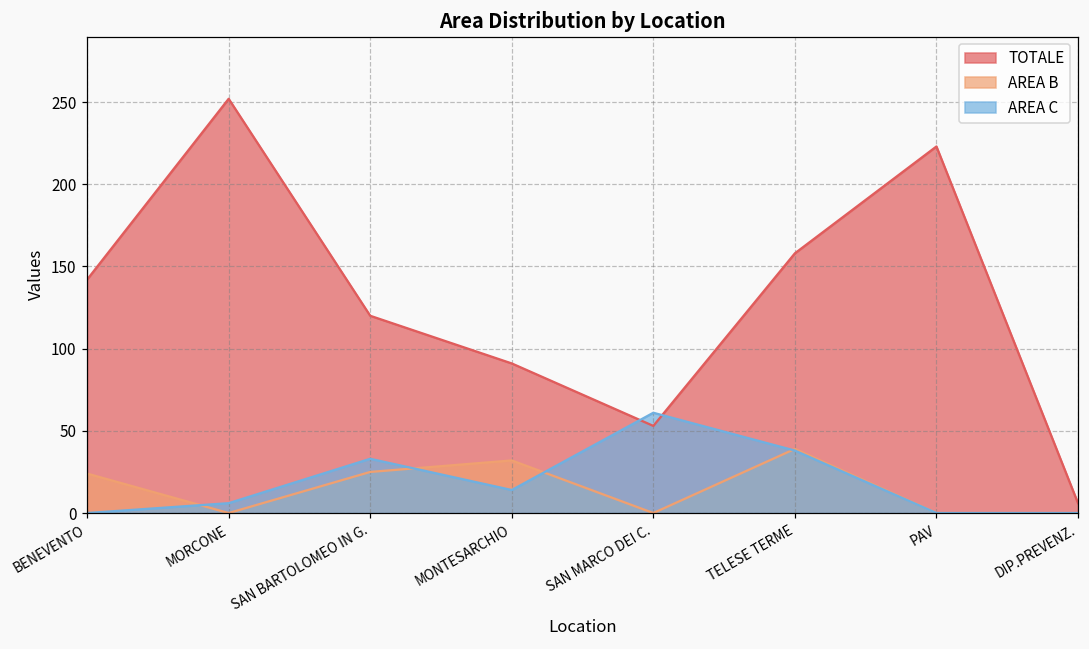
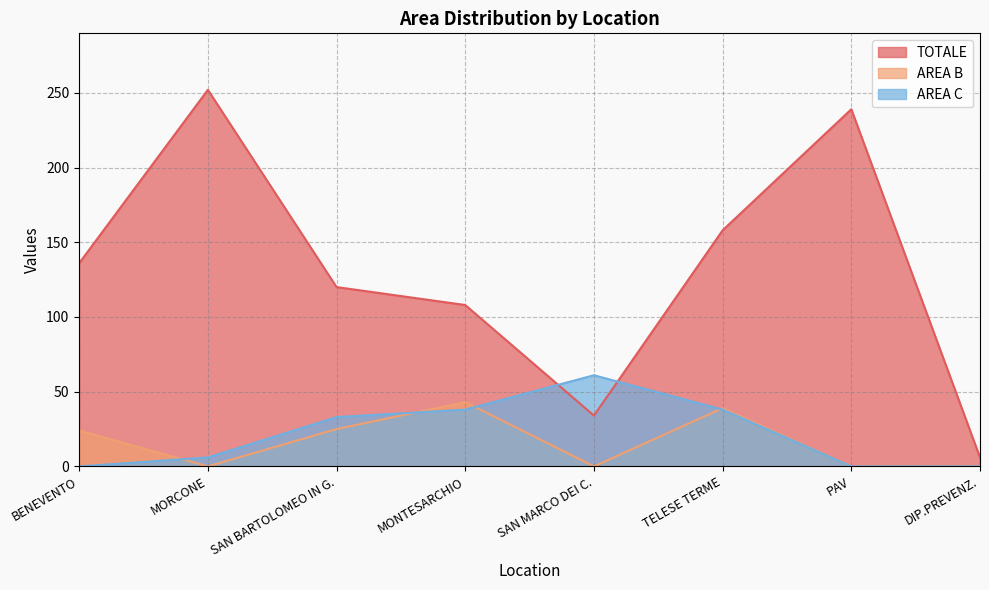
  {
    "TOTALE": {
-     "BENEVENTO": 142,
+     "BENEVENTO": 136,
      "MORCONE": 252,
      "SAN BARTOLOMEO IN G.": 120,
-     "MONTESARCHIO": 91,
-     "SAN MARCO DEI C.": 53,
+     "MONTESARCHIO": 108,
+     "SAN MARCO DEI C.": 34,
      "TELESE TERME": 158,
-     "PAV": 223,
+     "PAV": 239,
      "DIP.PREVENZ.": 6
    },
    "AREA B": {
      "BENEVENTO": 24,
      "MORCONE": 0,
      "SAN BARTOLOMEO IN G.": 25,
-     "MONTESARCHIO": 32,
+     "MONTESARCHIO": 43,
      "SAN MARCO DEI C.": 0
    },
    "AREA C": {
      "BENEVENTO": 0,
      "MORCONE": 6,
      "SAN BARTOLOMEO IN G.": 33,
-     "MONTESARCHIO": 14,
+     "MONTESARCHIO": 38,
      "SAN MARCO DEI C.": 61
    }
  }
